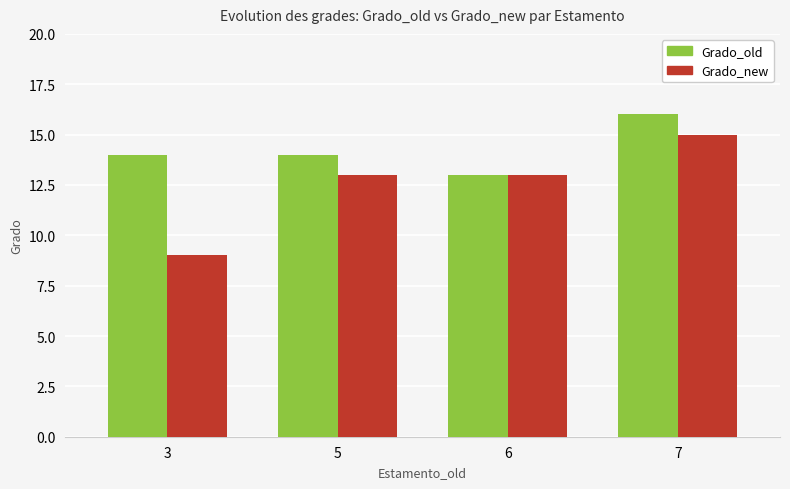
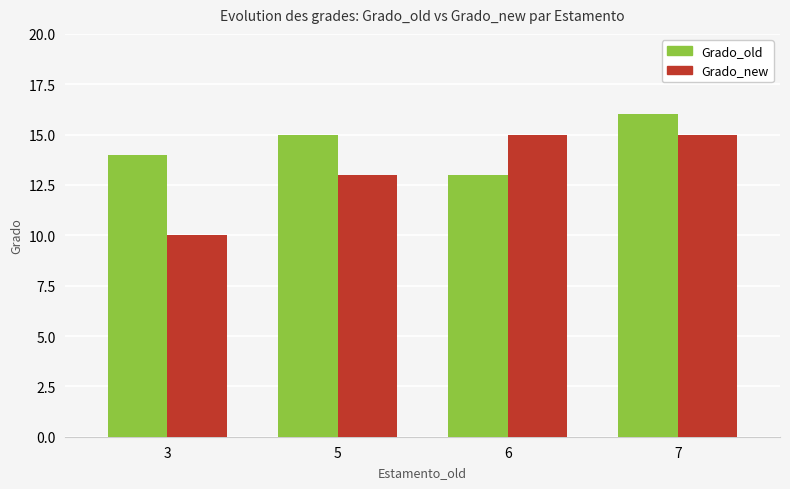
  {
    "Grado_old": {
      "3": 14,
-     "5": 14,
+     "5": 15,
      "6": 13,
      "7": 16
    },
    "Grado_new": {
-     "3": 9,
+     "3": 10,
      "5": 13,
-     "6": 13,
+     "6": 15,
      "7": 15
    }
  }
